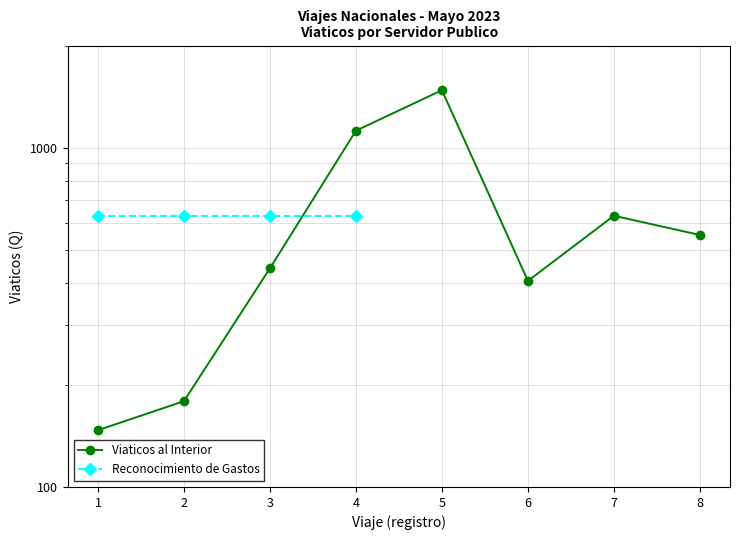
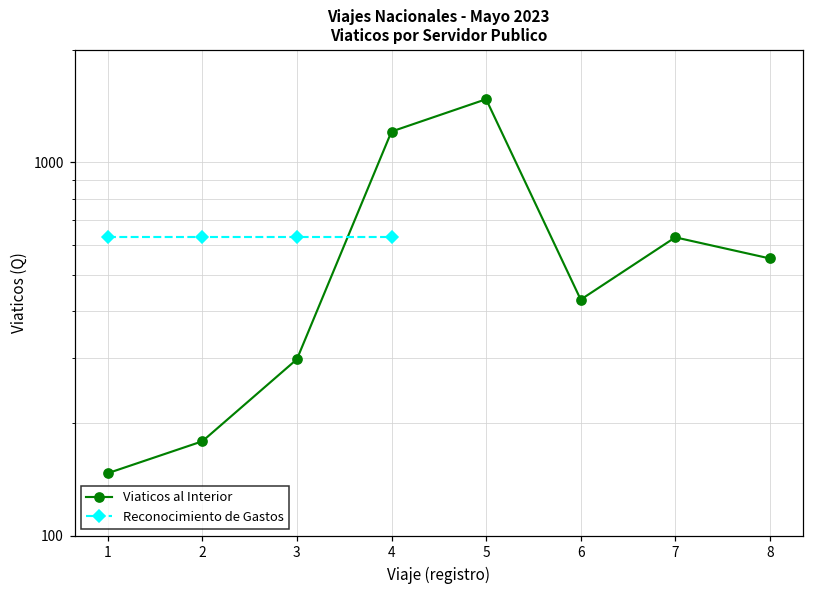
  {
    "Viaticos al Interior": {
      "1": 147,
      "2": 180,
-     "3": 440,
-     "4": 1120,
+     "3": 300,
+     "4": 1210,
      "5": 1500,
-     "6": 410,
+     "6": 430,
      "7": 630,
      "8": 550
    },
    "Reconocimiento de Gastos": {
      "1": 630,
      "2": 630,
      "3": 630,
      "4": 630
    }
  }
